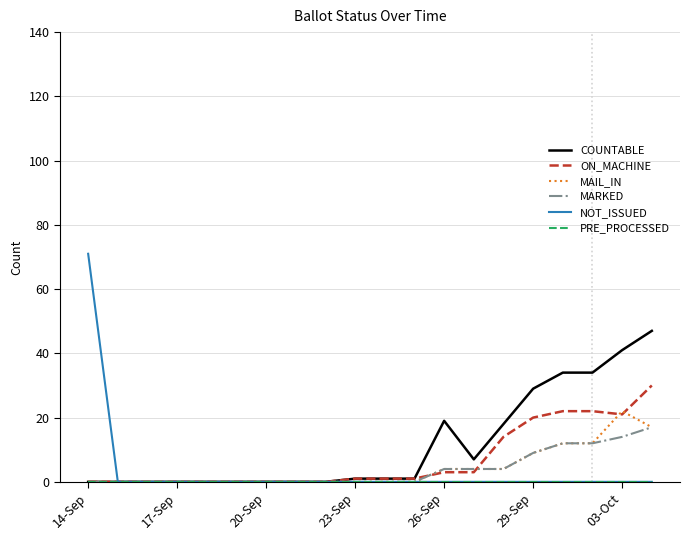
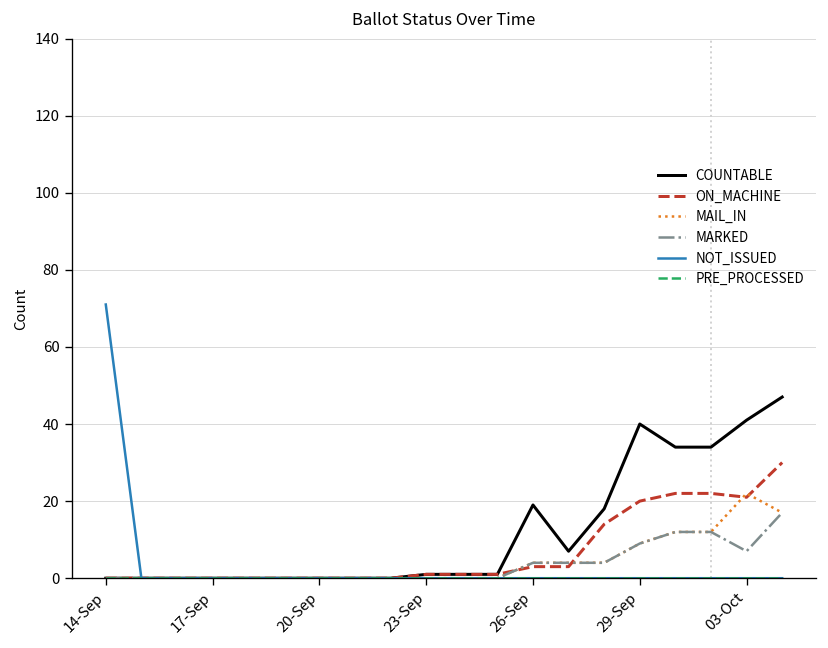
  {
    "COUNTABLE": {
      "26-Sep": 19,
-     "29-Sep": 29,
+     "29-Sep": 40,
      "03-Oct": 41
    },
    "ON_MACHINE": {
      "26-Sep": 3,
      "29-Sep": 20,
      "03-Oct": 21
    },
    "MAIL_IN": {
      "03-Oct": 22
    },
    "MARKED": {
-     "03-Oct": 14
+     "03-Oct": 7
    },
    "NOT_ISSUED": {
      "14-Sep": 71
    }
  }
